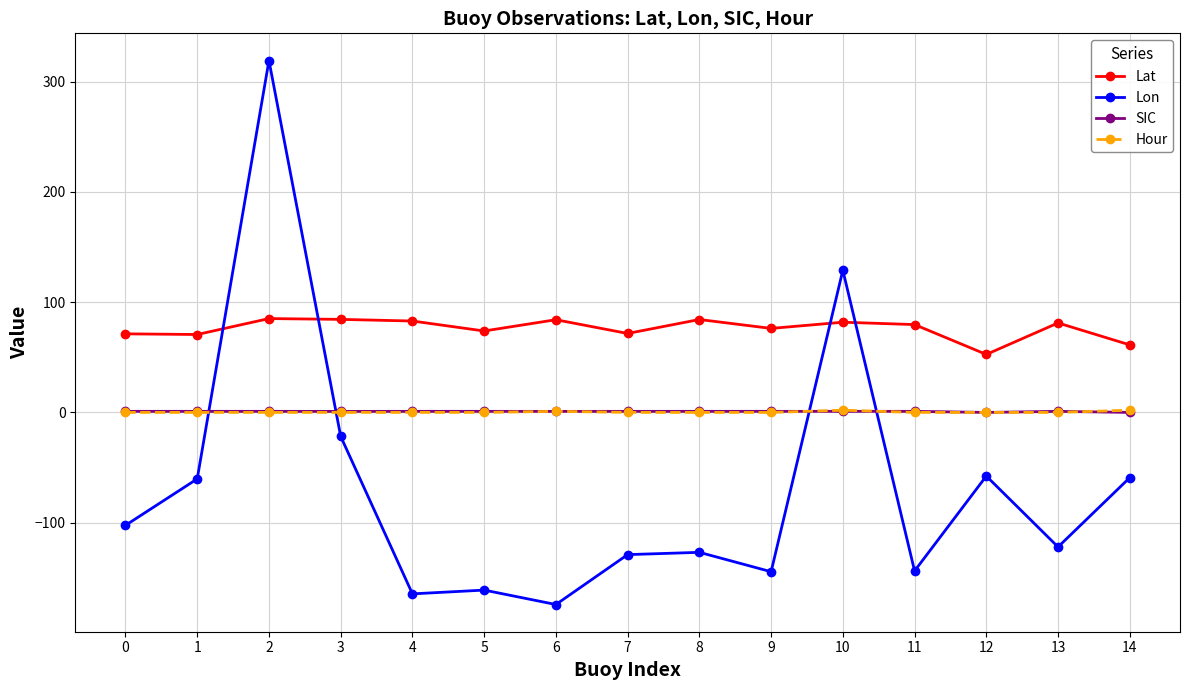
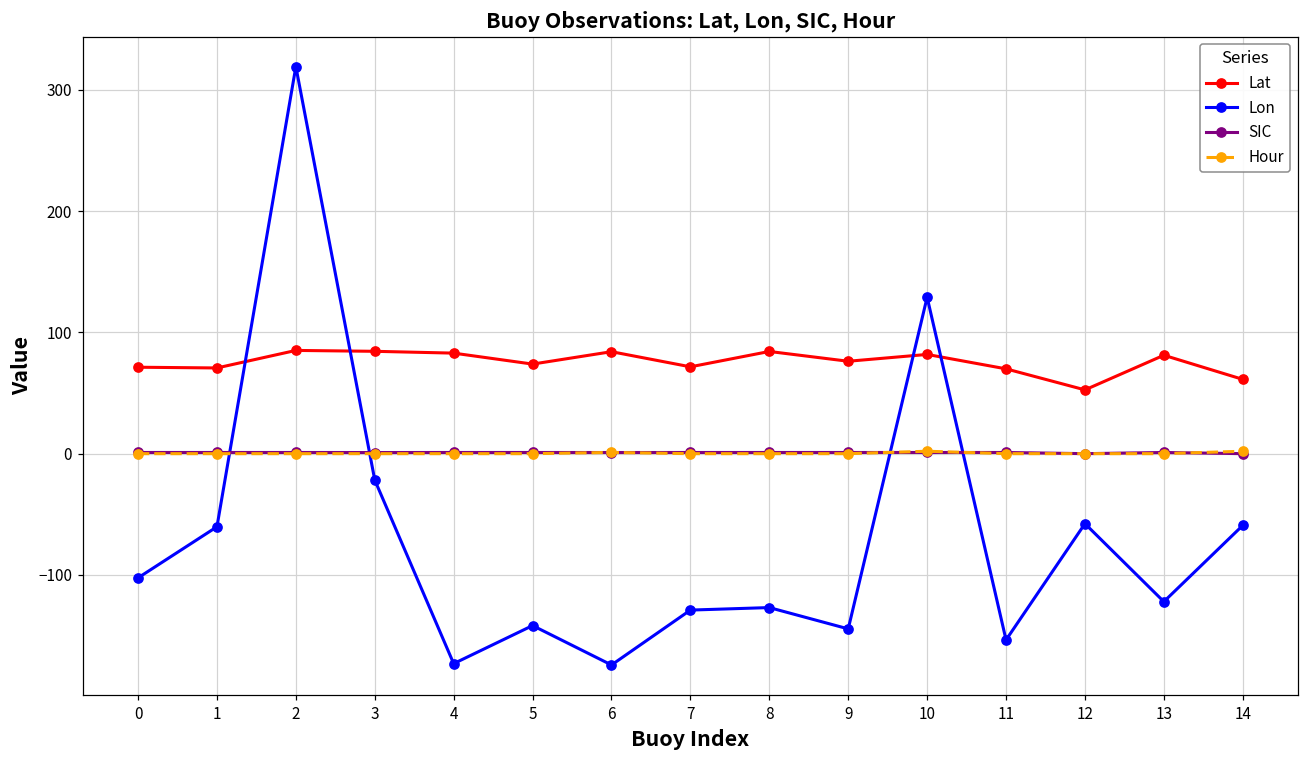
  {
    "Lat": {
      "0": 71,
      "1": 71,
      "2": 85,
      "3": 84,
      "4": 83,
      "5": 74,
      "6": 84,
      "7": 72,
      "8": 84,
      "9": 76,
      "10": 82,
-     "11": 80,
+     "11": 70,
      "12": 53,
      "13": 81,
      "14": 61
    },
    "Lon": {
      "0": -102,
      "1": -60,
      "2": 319,
      "3": -22,
-     "4": -165,
-     "5": -161,
+     "4": -173,
+     "5": -142,
      "6": -174,
      "7": -129,
      "8": -127,
      "9": -144,
      "10": 129,
-     "11": -144,
+     "11": -154,
      "12": -58,
      "13": -122,
      "14": -59
    }
  }
